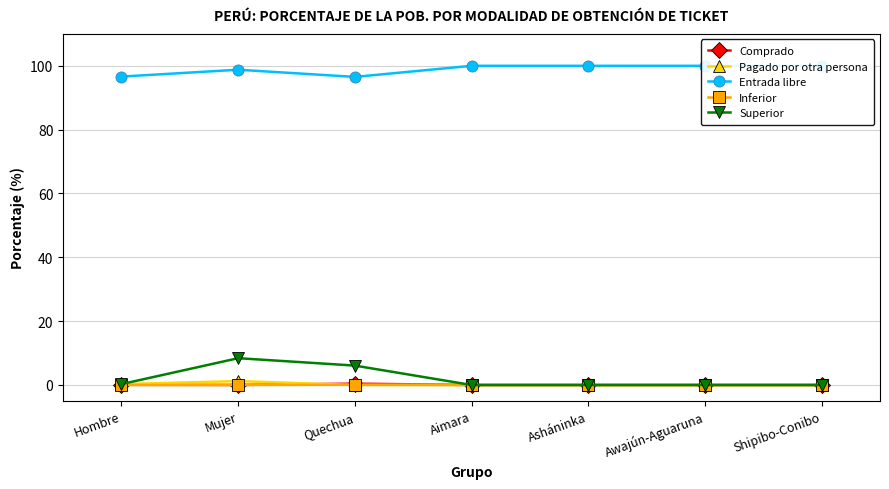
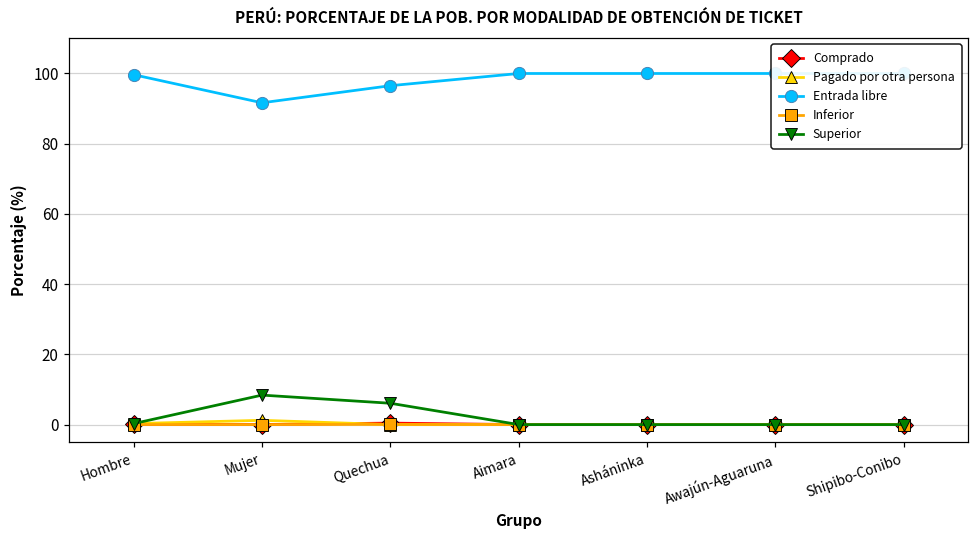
  {
    "Entrada libre": {
-     "Hombre": 97,
-     "Mujer": 99,
+     "Hombre": 100,
+     "Mujer": 92,
      "Quechua": 97,
      "Aimara": 100,
      "Asháninka": 100
    },
    "Superior": {
      "Mujer": 8,
      "Quechua": 6
    }
  }
